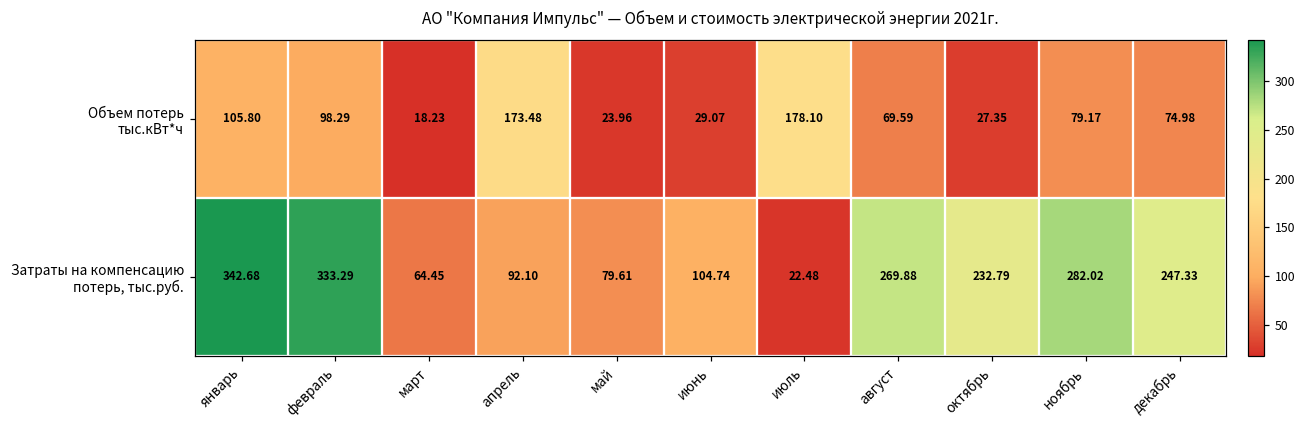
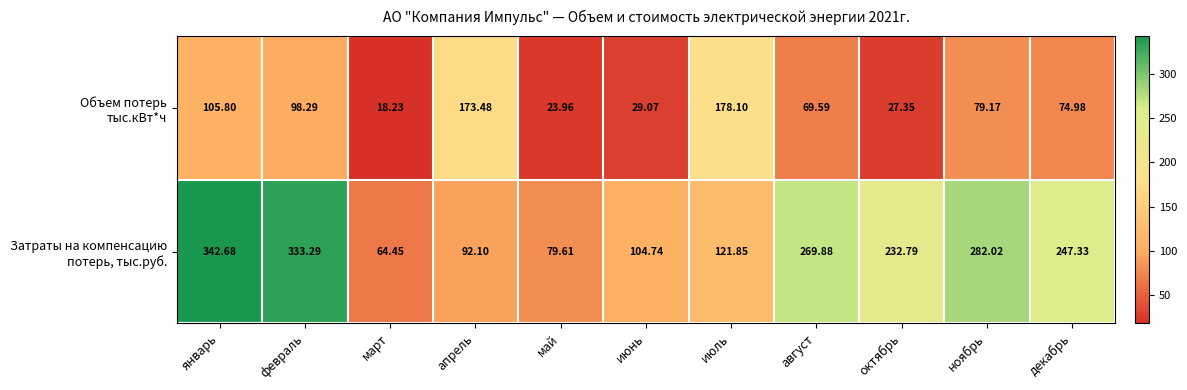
  {
    "Объем потерь тыс.кВт*ч": {
      "январь": 105.80,
      "февраль": 98.29,
      "март": 18.23,
      "апрель": 173.48,
      "май": 23.96,
      "июнь": 29.07,
      "июль": 178.10,
      "август": 69.59,
      "октябрь": 27.35,
      "ноябрь": 79.17,
      "декабрь": 74.98
    },
    "Затраты на компенсацию потерь, тыс.руб.": {
      "январь": 342.68,
      "февраль": 333.29,
      "март": 64.45,
      "апрель": 92.10,
      "май": 79.61,
      "июнь": 104.74,
-     "июль": 22.48,
+     "июль": 121.85,
      "август": 269.88,
      "октябрь": 232.79,
      "ноябрь": 282.02,
      "декабрь": 247.33
    }
  }
